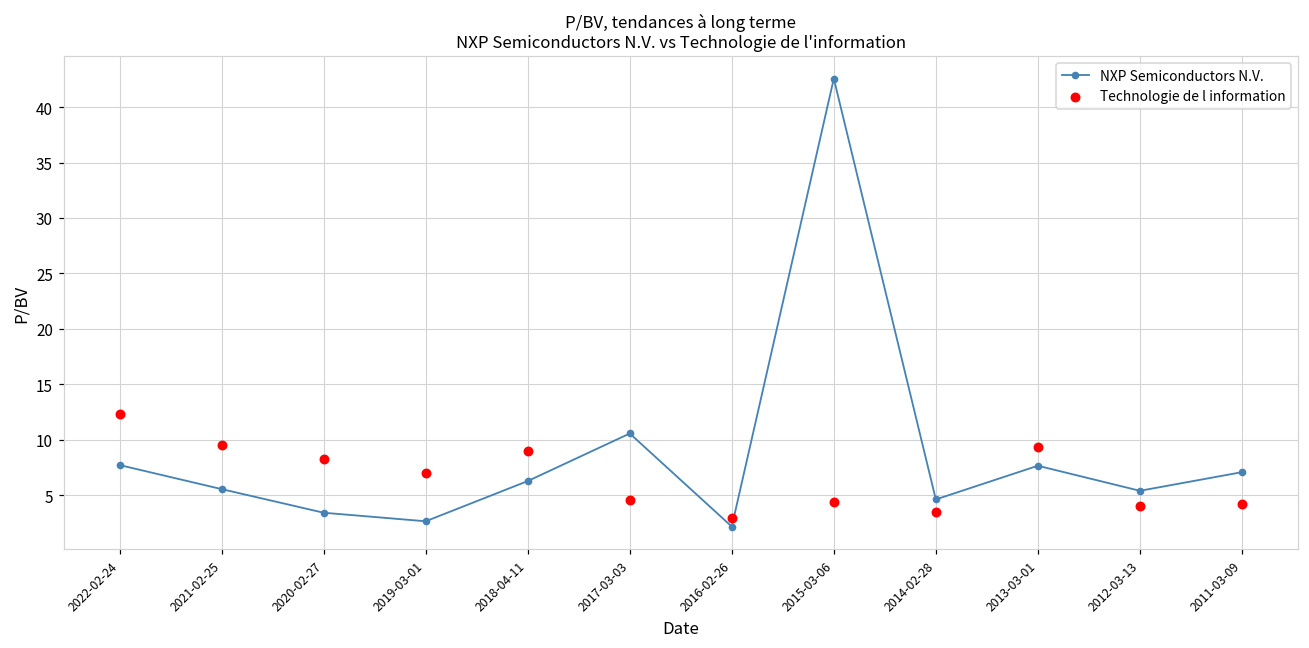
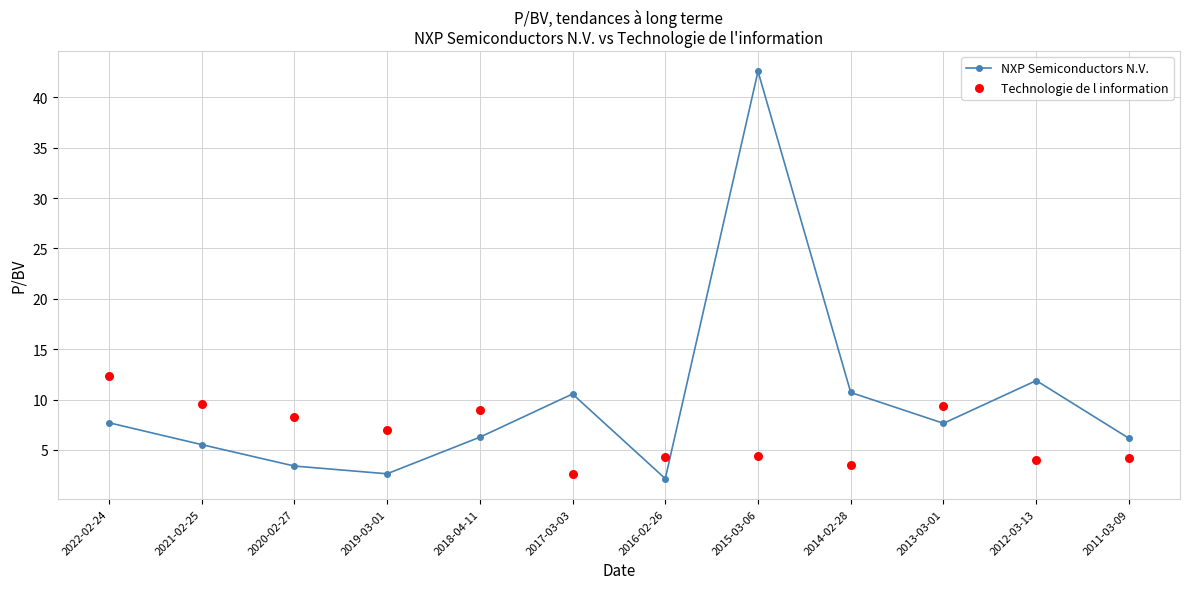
  {
    "NXP Semiconductors N.V.": {
      "2022-02-24": 7.7,
      "2021-02-25": 5.5,
      "2020-02-27": 3.4,
      "2019-03-01": 2.6,
      "2018-04-11": 6.3,
      "2017-03-03": 10.6,
      "2016-02-26": 2.2,
      "2015-03-06": 42.6,
-     "2014-02-28": 4.6,
+     "2014-02-28": 10.7,
      "2013-03-01": 7.6,
-     "2012-03-13": 5.4,
-     "2011-03-09": 7.1
+     "2012-03-13": 11.9,
+     "2011-03-09": 6.2
    },
    "Technologie de l information": {
-     "2017-03-03": 4.5,
-     "2016-02-26": 2.9
+     "2017-03-03": 2.6,
+     "2016-02-26": 4.3
    }
  }
